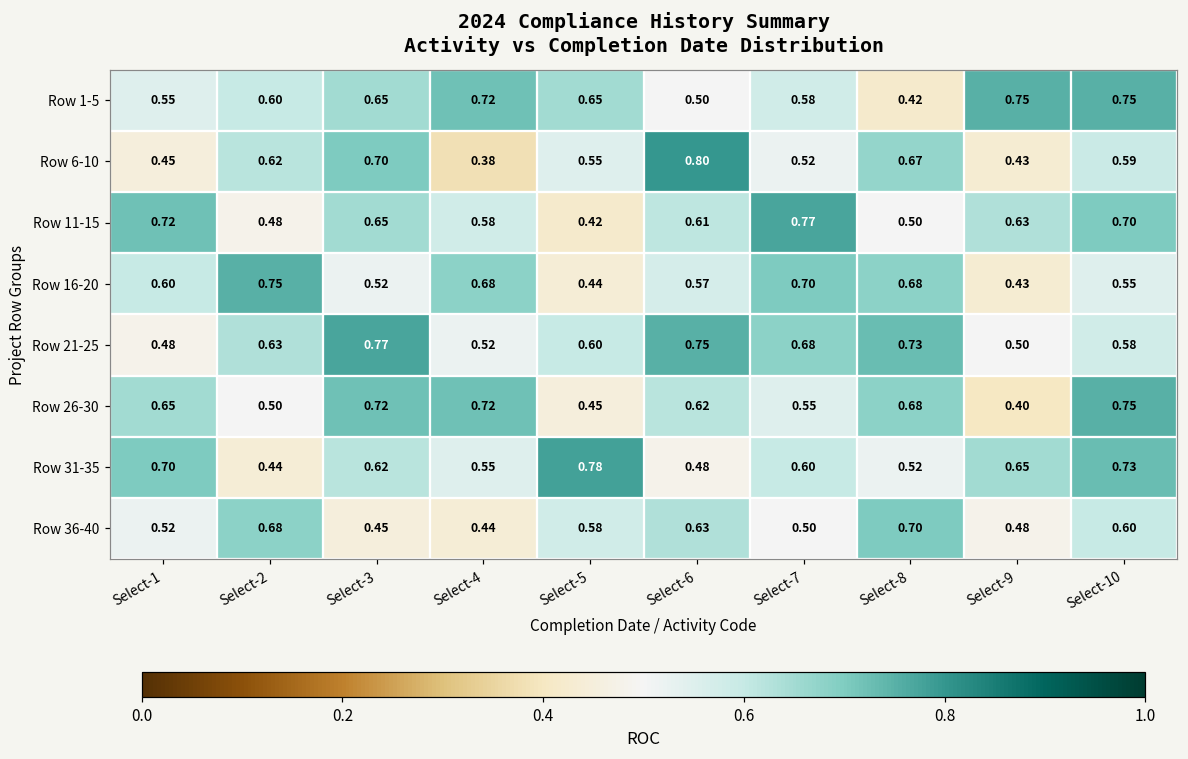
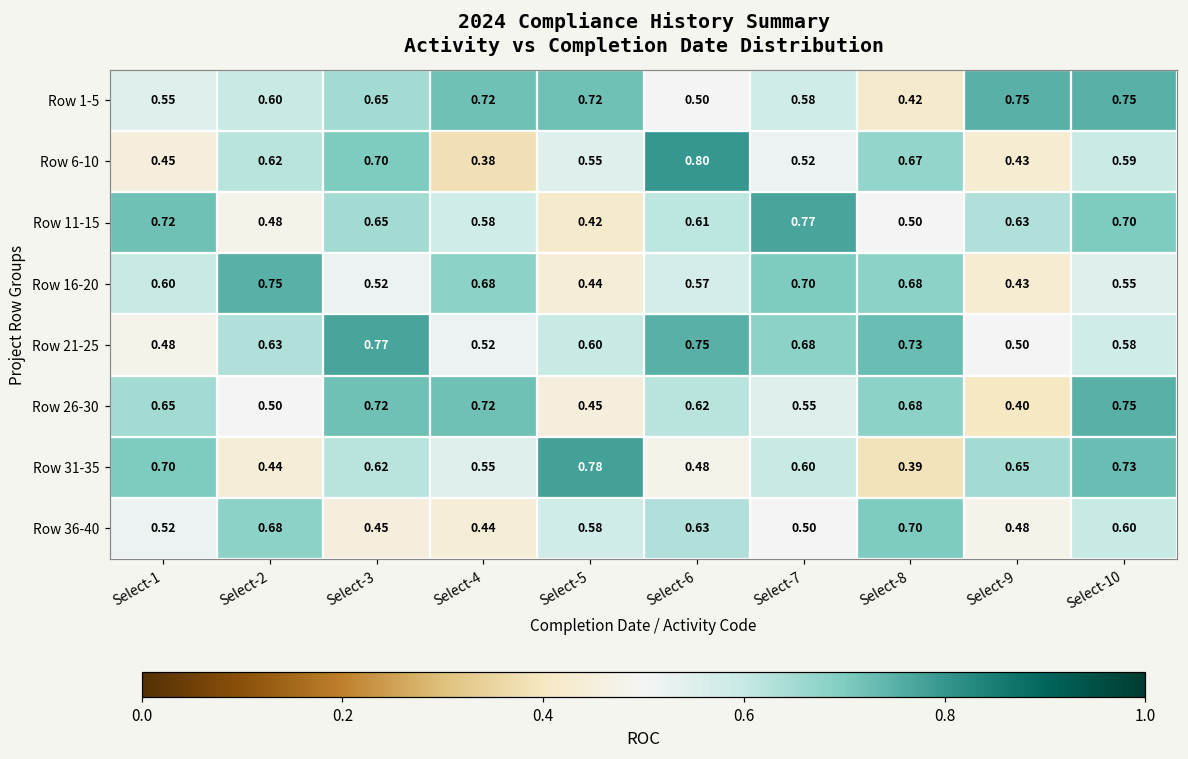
  {
    "Row 1-5": {
      "Select-1": 0.55,
      "Select-2": 0.60,
      "Select-3": 0.65,
      "Select-4": 0.72,
-     "Select-5": 0.65,
+     "Select-5": 0.72,
      "Select-6": 0.50,
      "Select-7": 0.58,
      "Select-8": 0.42,
      "Select-9": 0.75,
      "Select-10": 0.75
    },
    "Row 6-10": {
      "Select-1": 0.45,
      "Select-2": 0.62,
      "Select-3": 0.70,
      "Select-4": 0.38,
      "Select-5": 0.55,
      "Select-6": 0.80,
      "Select-7": 0.52,
      "Select-8": 0.67,
      "Select-9": 0.43,
      "Select-10": 0.59
    },
    "Row 11-15": {
      "Select-1": 0.72,
      "Select-2": 0.48,
      "Select-3": 0.65,
      "Select-4": 0.58,
      "Select-5": 0.42,
      "Select-6": 0.61,
      "Select-7": 0.77,
      "Select-8": 0.50,
      "Select-9": 0.63,
      "Select-10": 0.70
    },
    "Row 16-20": {
      "Select-1": 0.60,
      "Select-2": 0.75,
      "Select-3": 0.52,
      "Select-4": 0.68,
      "Select-5": 0.44,
      "Select-6": 0.57,
      "Select-7": 0.70,
      "Select-8": 0.68,
      "Select-9": 0.43,
      "Select-10": 0.55
    },
    "Row 21-25": {
      "Select-1": 0.48,
      "Select-2": 0.63,
      "Select-3": 0.77,
      "Select-4": 0.52,
      "Select-5": 0.60,
      "Select-6": 0.75,
      "Select-7": 0.68,
      "Select-8": 0.73,
      "Select-9": 0.50,
      "Select-10": 0.58
    },
    "Row 26-30": {
      "Select-1": 0.65,
      "Select-2": 0.50,
      "Select-3": 0.72,
      "Select-4": 0.72,
      "Select-5": 0.45,
      "Select-6": 0.62,
      "Select-7": 0.55,
      "Select-8": 0.68,
      "Select-9": 0.40,
      "Select-10": 0.75
    },
    "Row 31-35": {
      "Select-1": 0.70,
      "Select-2": 0.44,
      "Select-3": 0.62,
      "Select-4": 0.55,
      "Select-5": 0.78,
      "Select-6": 0.48,
      "Select-7": 0.60,
-     "Select-8": 0.52,
+     "Select-8": 0.39,
      "Select-9": 0.65,
      "Select-10": 0.73
    },
    "Row 36-40": {
      "Select-1": 0.52,
      "Select-2": 0.68,
      "Select-3": 0.45,
      "Select-4": 0.44,
      "Select-5": 0.58,
      "Select-6": 0.63,
      "Select-7": 0.50,
      "Select-8": 0.70,
      "Select-9": 0.48,
      "Select-10": 0.60
    }
  }
